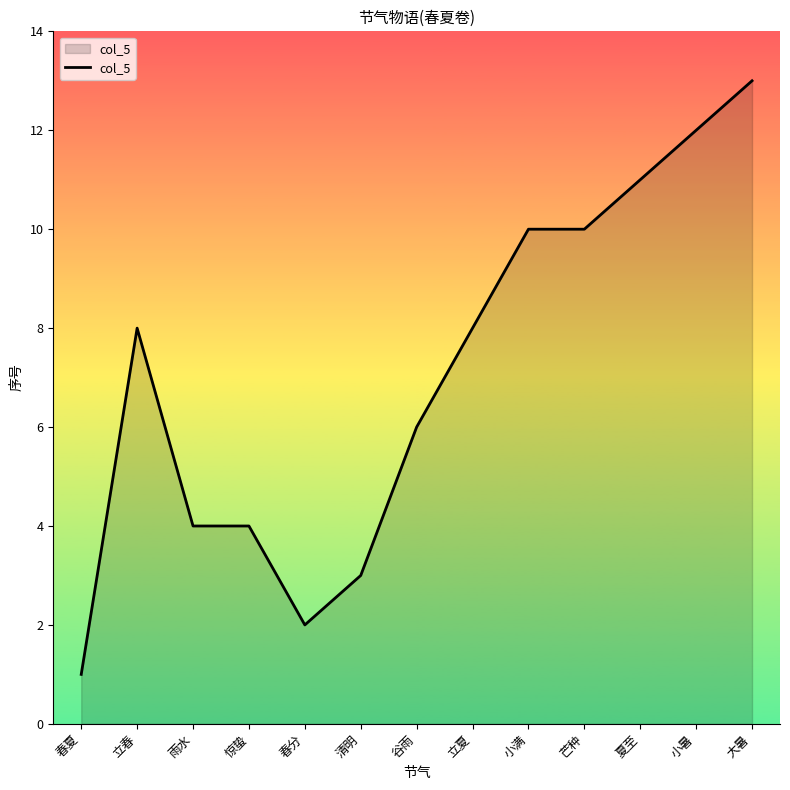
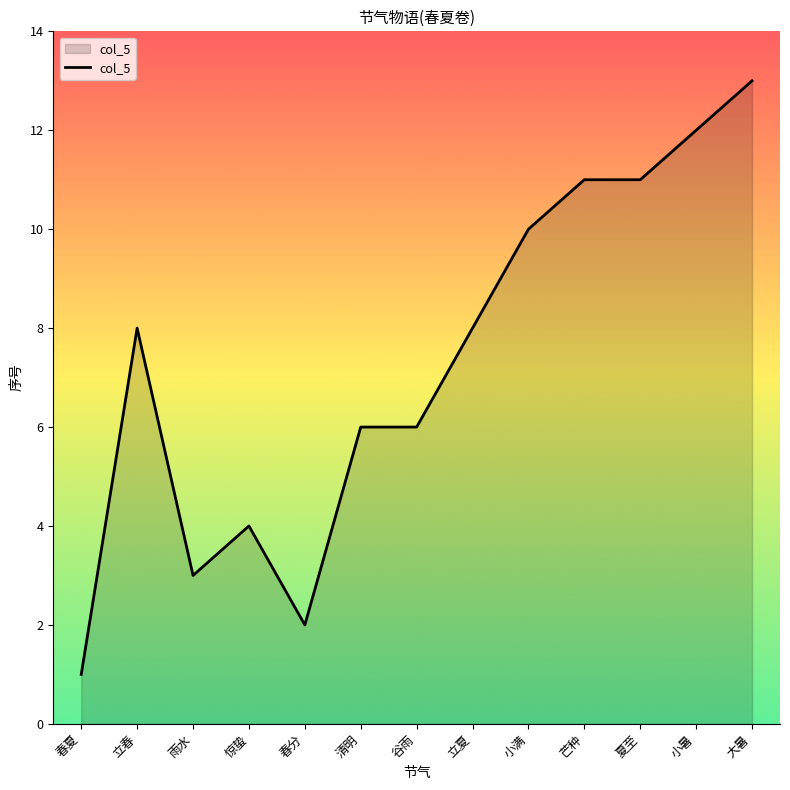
  {
    "春夏": 1,
    "立春": 8,
-   "雨水": 4,
+   "雨水": 3,
    "惊蛰": 4,
    "春分": 2,
-   "清明": 3,
+   "清明": 6,
    "谷雨": 6,
    "立夏": 8,
    "小满": 10,
-   "芒种": 10,
+   "芒种": 11,
    "夏至": 11,
    "小暑": 12,
    "大暑": 13
  }
